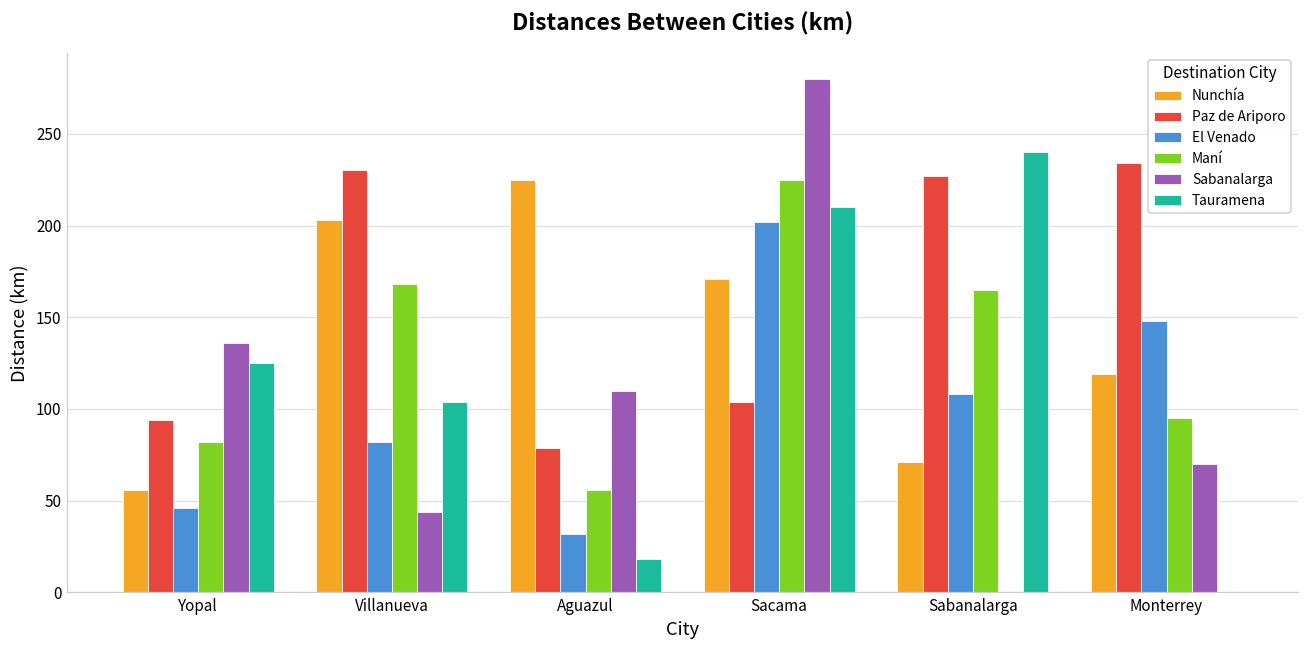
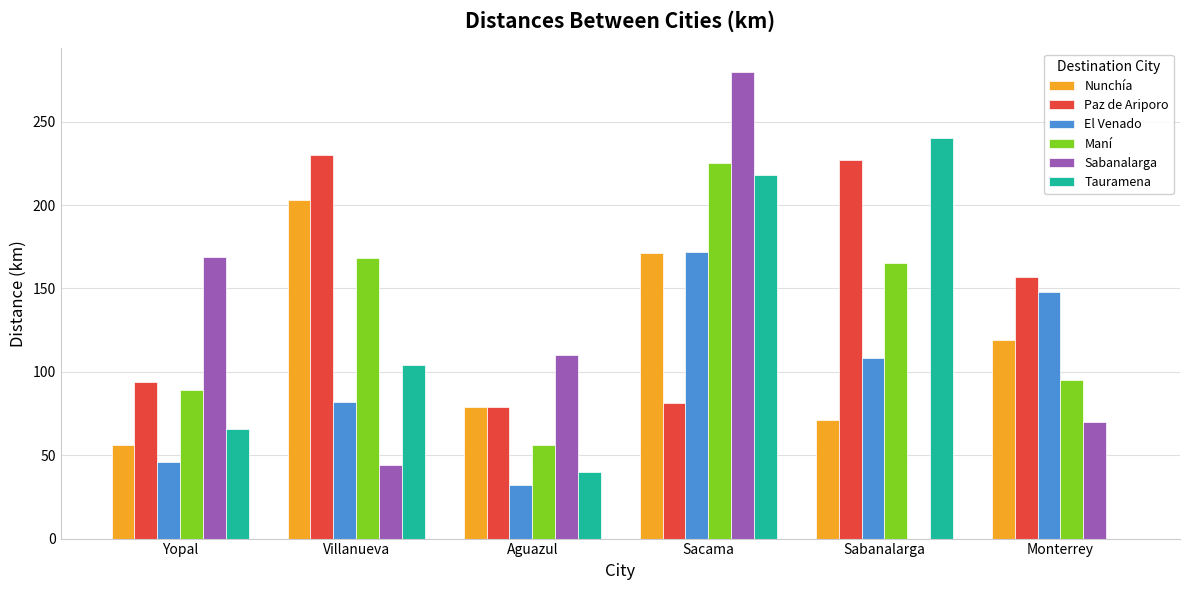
  {
    "Nunchía": {
      "Yopal": 56,
      "Villanueva": 203,
-     "Aguazul": 225,
+     "Aguazul": 79,
      "Sacama": 171,
      "Sabanalarga": 71,
      "Monterrey": 119
    },
    "Paz de Ariporo": {
      "Yopal": 94,
      "Villanueva": 230,
      "Aguazul": 79,
-     "Sacama": 104,
+     "Sacama": 81,
      "Sabanalarga": 227,
-     "Monterrey": 234
+     "Monterrey": 157
    },
    "El Venado": {
      "Yopal": 46,
      "Villanueva": 82,
      "Aguazul": 32,
-     "Sacama": 202,
+     "Sacama": 172,
      "Sabanalarga": 108,
      "Monterrey": 148
    },
    "Maní": {
-     "Yopal": 82,
+     "Yopal": 89,
      "Villanueva": 168,
      "Aguazul": 56,
      "Sacama": 225,
      "Sabanalarga": 165,
      "Monterrey": 95
    },
    "Sabanalarga": {
-     "Yopal": 136,
+     "Yopal": 169,
      "Villanueva": 44,
      "Aguazul": 110,
      "Sacama": 280,
      "Sabanalarga": 0,
      "Monterrey": 70
    },
    "Tauramena": {
-     "Yopal": 125,
+     "Yopal": 66,
      "Villanueva": 104,
-     "Aguazul": 18,
-     "Sacama": 210,
+     "Aguazul": 40,
+     "Sacama": 218,
      "Sabanalarga": 240,
      "Monterrey": 0
    }
  }
